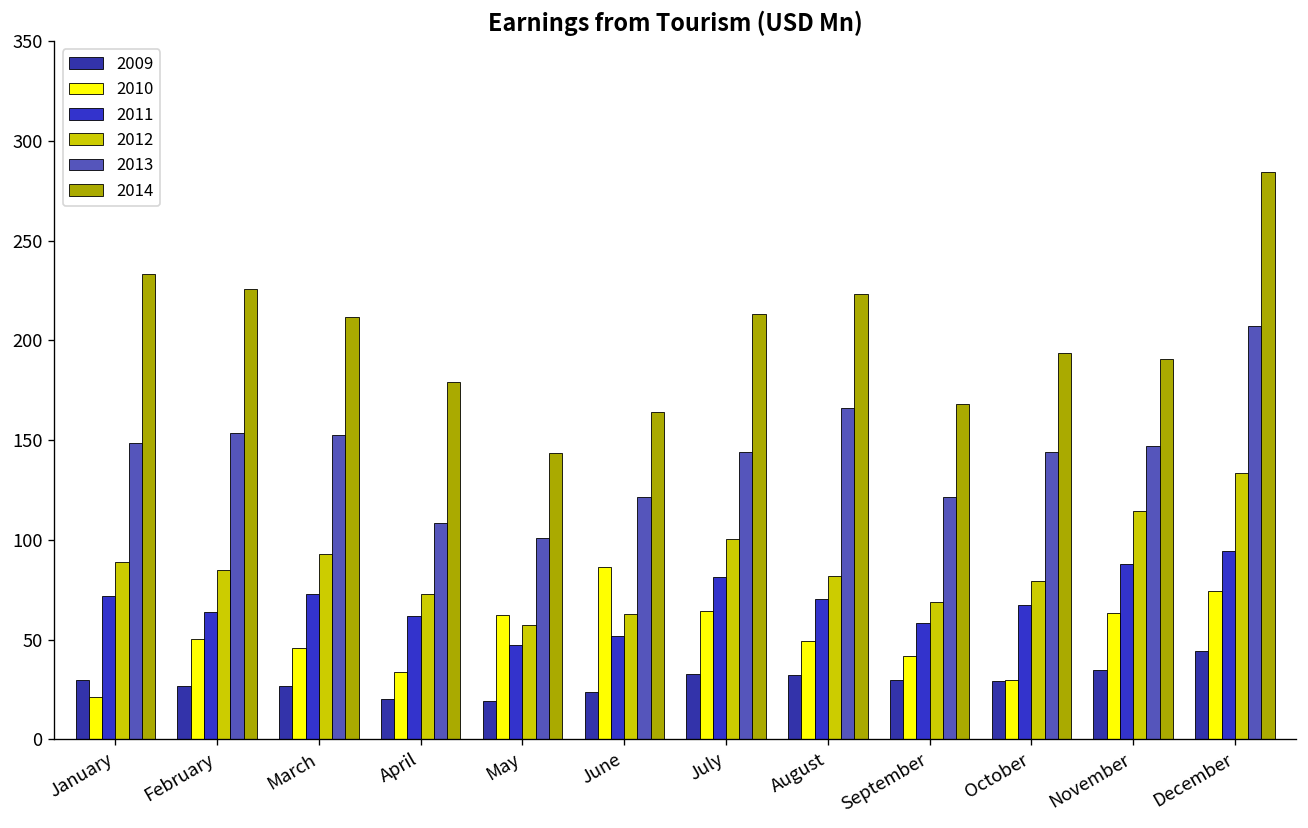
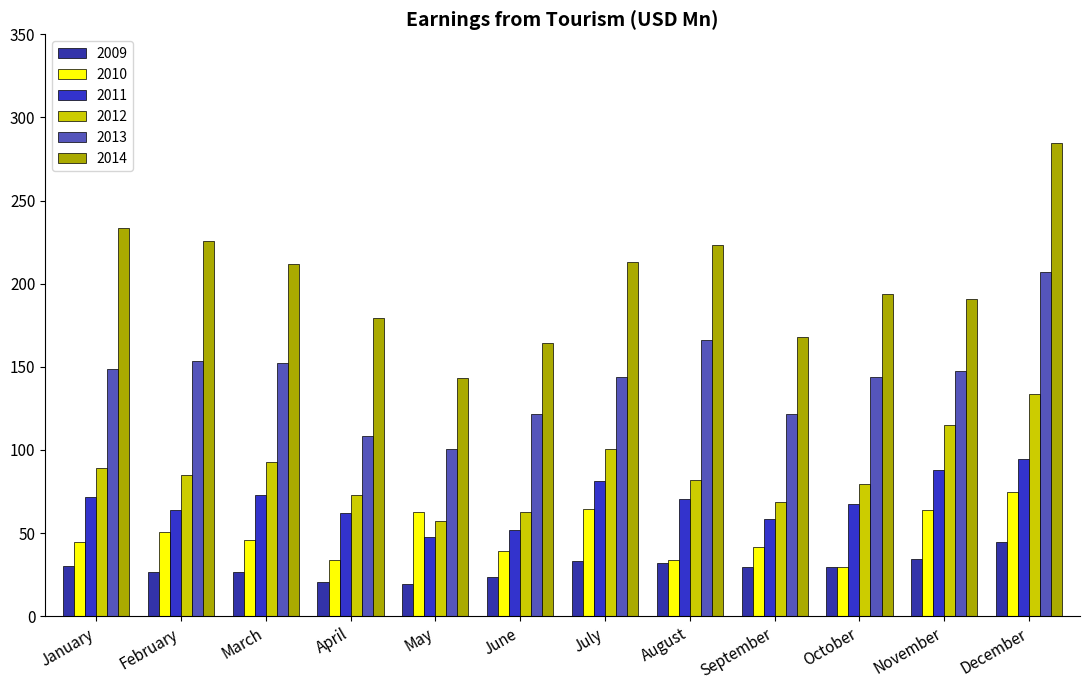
  {
    "2010": {
-     "January": 21,
+     "January": 45,
      "February": 50,
      "March": 46,
      "April": 34,
      "May": 62,
-     "June": 86,
+     "June": 39,
      "July": 64,
-     "August": 49,
+     "August": 34,
      "September": 42,
      "October": 30,
      "November": 64,
      "December": 74
    }
  }
